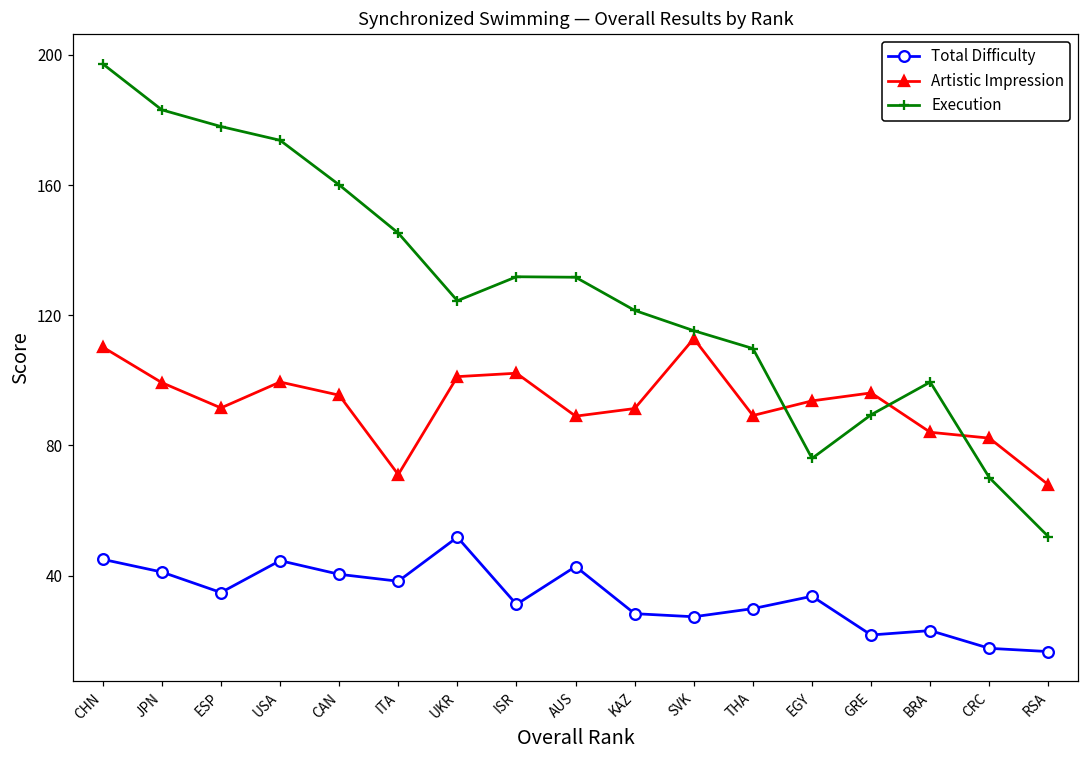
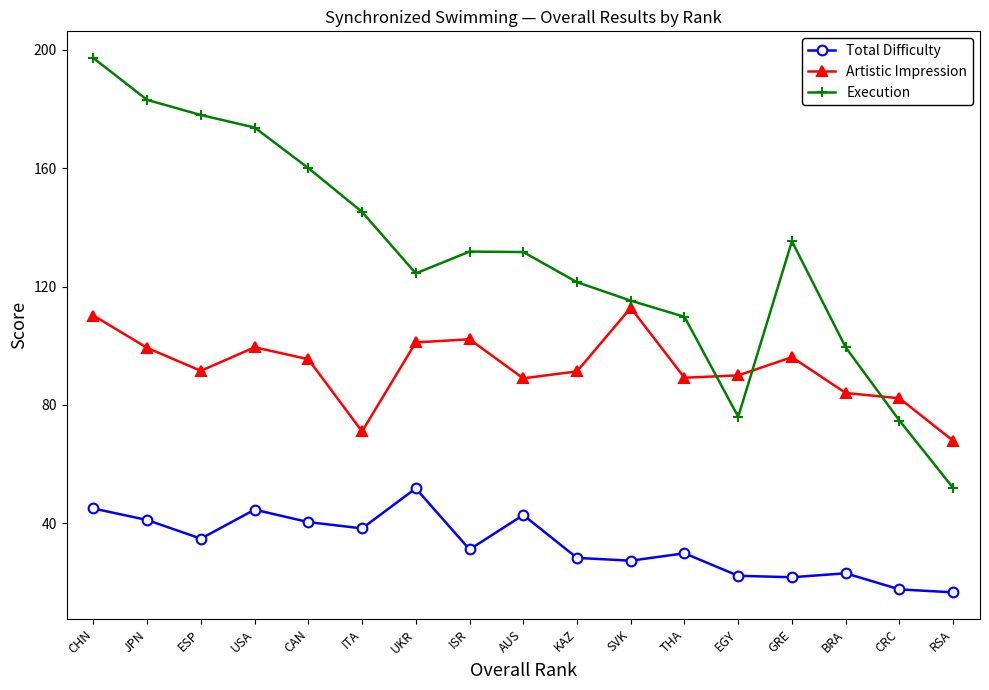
  {
    "Total Difficulty": {
      "CHN": 45,
      "JPN": 41,
      "ESP": 35,
      "USA": 45,
      "CAN": 40,
      "ITA": 38,
      "UKR": 52,
      "ISR": 31,
      "AUS": 43,
      "KAZ": 28,
      "SVK": 27,
      "THA": 30,
-     "EGY": 34,
+     "EGY": 22,
      "GRE": 22,
      "BRA": 23,
      "CRC": 18,
      "RSA": 17
    },
    "Artistic Impression": {
      "CHN": 110,
      "JPN": 99,
      "ESP": 92,
      "USA": 100,
      "CAN": 95,
      "ITA": 71,
      "UKR": 101,
      "ISR": 102,
      "AUS": 89,
      "KAZ": 91,
      "SVK": 113,
      "THA": 89,
-     "EGY": 94,
+     "EGY": 90,
      "GRE": 96,
      "BRA": 84,
      "CRC": 82,
      "RSA": 68
    },
    "Execution": {
      "CHN": 197,
      "JPN": 183,
      "ESP": 178,
      "USA": 174,
      "CAN": 160,
      "ITA": 145,
      "UKR": 124,
      "ISR": 132,
      "AUS": 132,
      "KAZ": 122,
      "SVK": 115,
      "THA": 110,
      "EGY": 76,
-     "GRE": 89,
+     "GRE": 135,
      "BRA": 99,
-     "CRC": 70,
+     "CRC": 75,
      "RSA": 52
    }
  }
